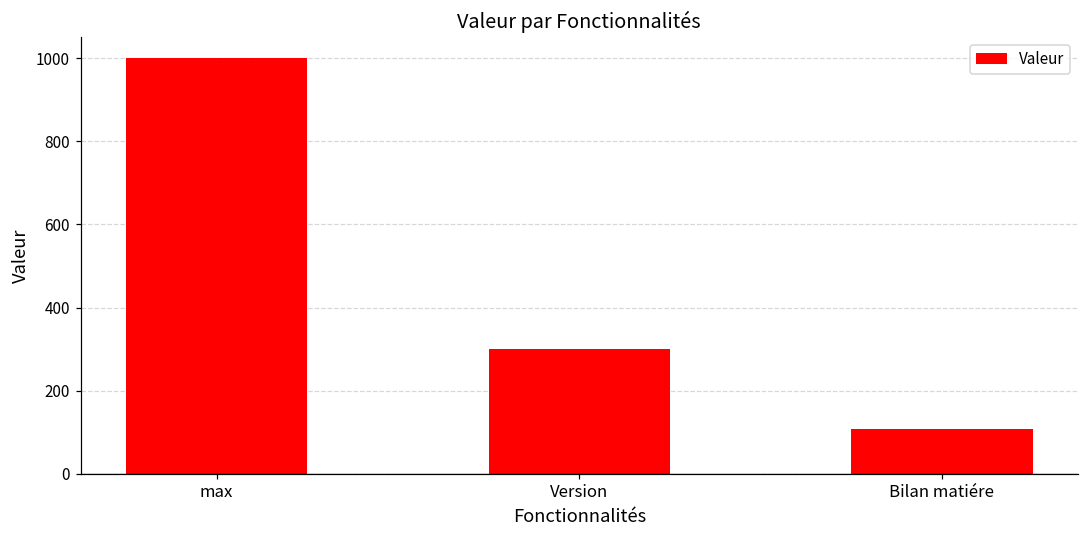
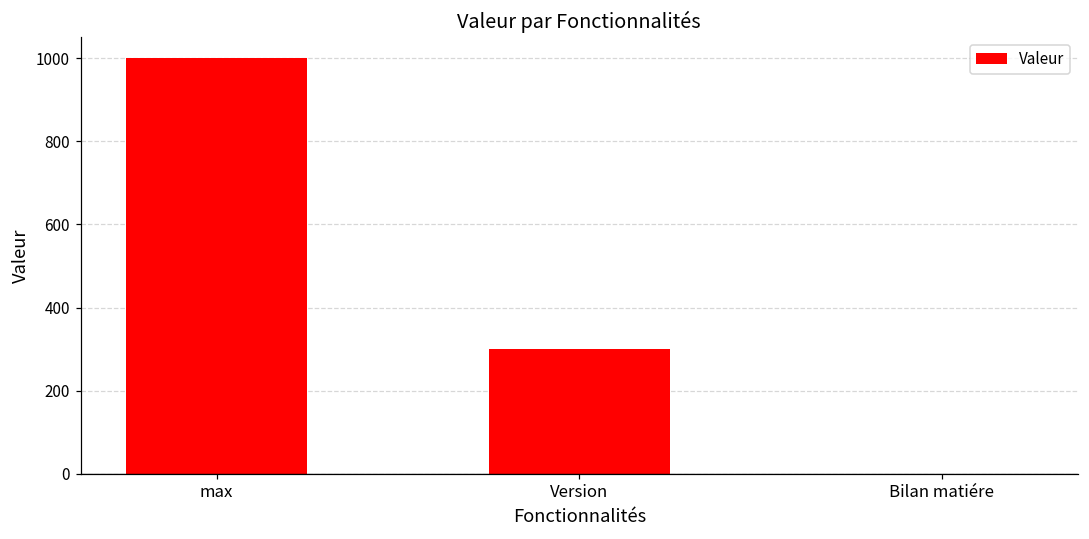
  {
    "max": 1000,
    "Version": 300,
-   "Bilan matiére": 110
+   "Bilan matiére": 0
  }
